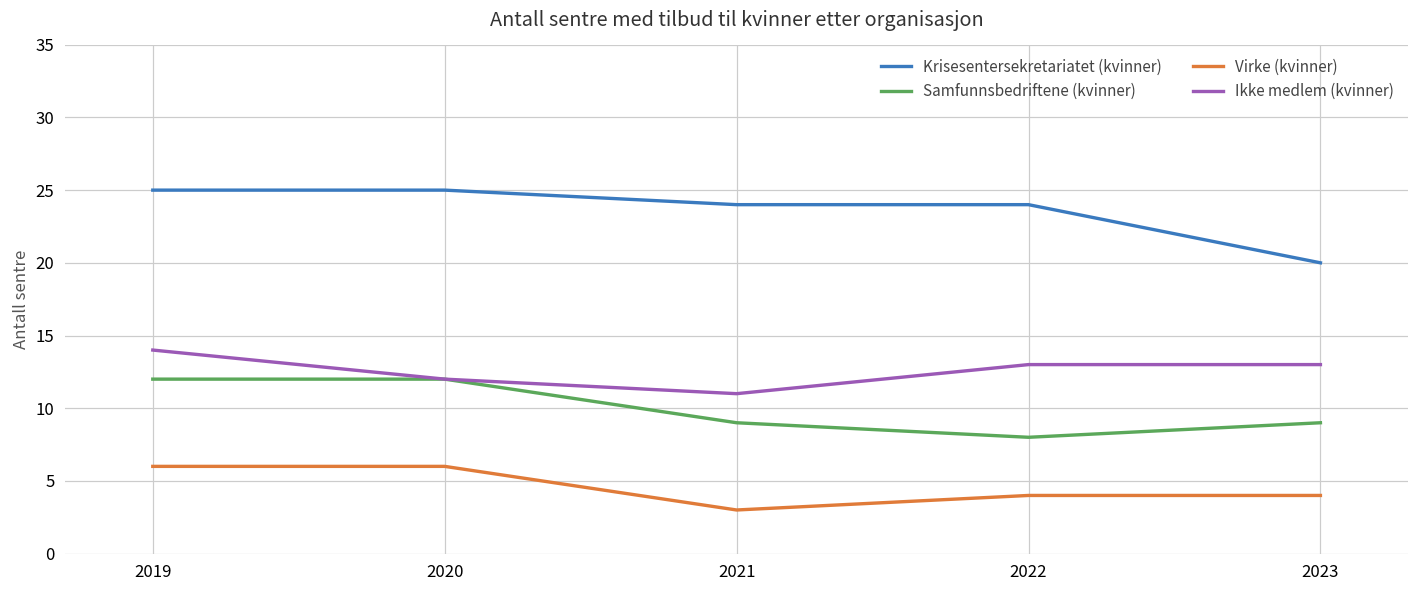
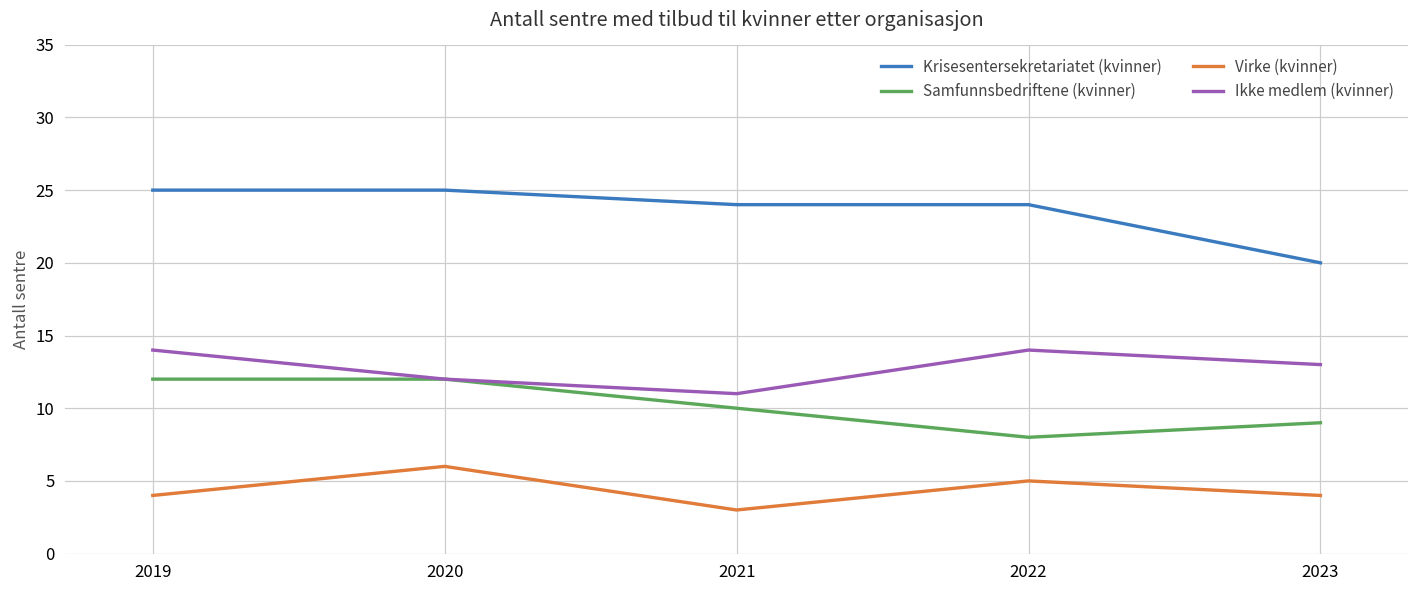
  {
    "Krisesentersekretariatet (kvinner)": {
      "2019": 25,
      "2020": 25,
      "2021": 24,
      "2022": 24,
      "2023": 20
    },
    "Samfunnsbedriftene (kvinner)": {
      "2019": 12,
-     "2021": 9,
+     "2021": 10,
      "2022": 8,
      "2023": 9
    },
    "Virke (kvinner)": {
-     "2019": 6,
+     "2019": 4,
      "2020": 6,
      "2021": 3,
-     "2022": 4,
+     "2022": 5,
      "2023": 4
    },
    "Ikke medlem (kvinner)": {
      "2019": 14,
      "2021": 11,
-     "2022": 13,
+     "2022": 14,
      "2023": 13
    }
  }
